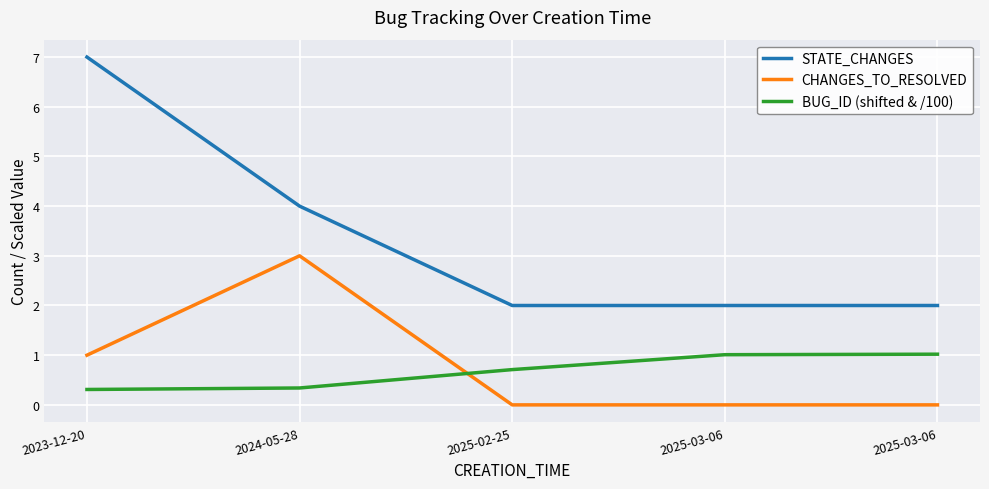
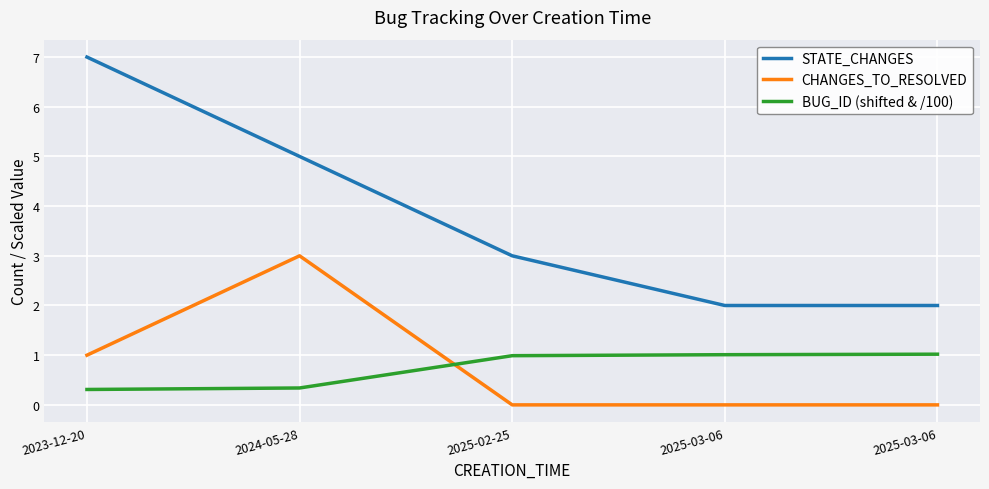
  {
    "STATE_CHANGES": {
      "2023-12-20": 7,
-     "2024-05-28": 4,
-     "2025-02-25": 2
+     "2024-05-28": 5,
+     "2025-02-25": 3
    },
    "CHANGES_TO_RESOLVED": {
      "2023-12-20": 1.0,
      "2024-05-28": 3.0,
      "2025-02-25": 0.0
    },
    "BUG_ID (shifted & /100)": {
      "2023-12-20": 0.3,
      "2024-05-28": 0.3,
-     "2025-02-25": 0.7
+     "2025-02-25": 1.0
    }
  }
